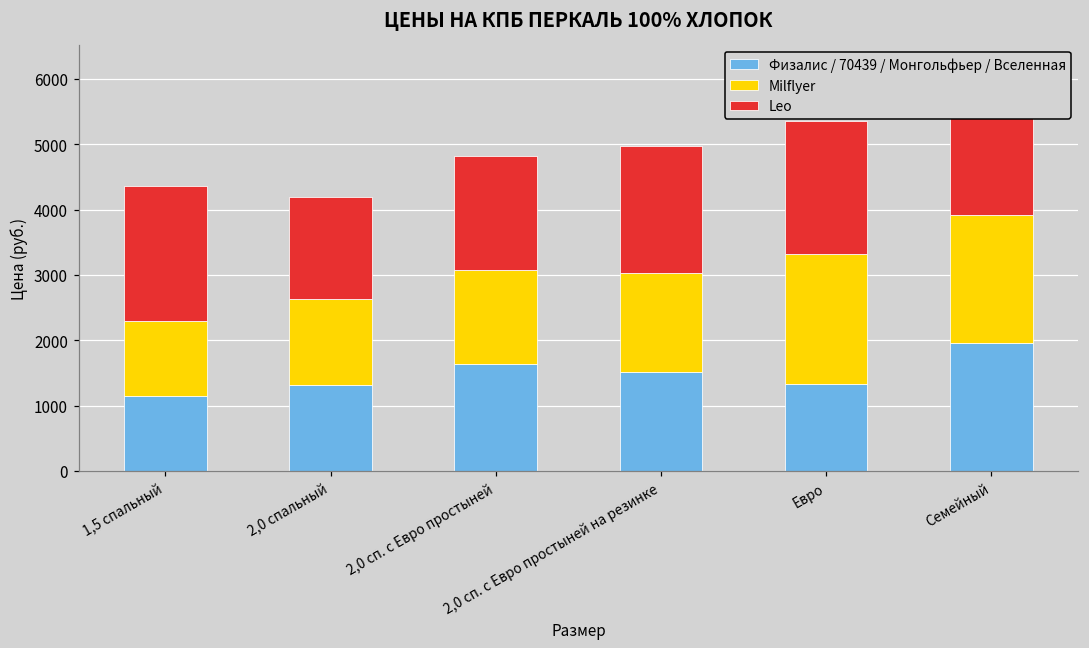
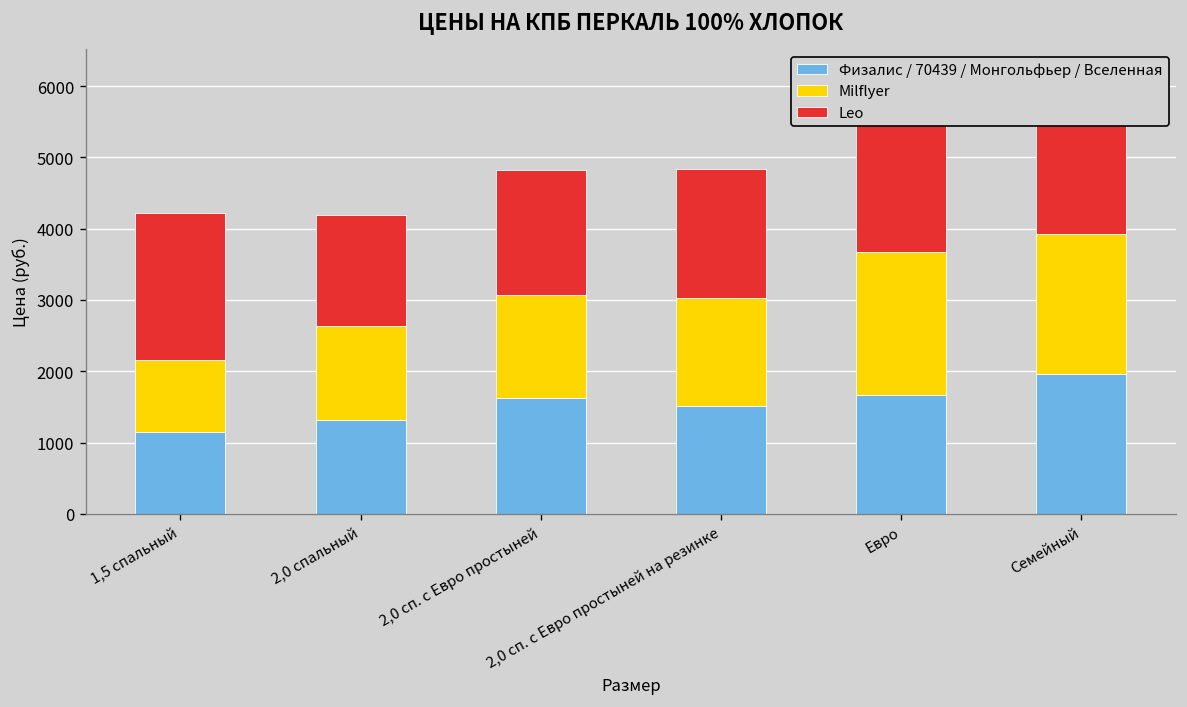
  {
    "Физалис / 70439 / Монгольфьер / Вселенная": {
      "1,5 спальный": 1100,
      "2,0 спальный": 1300,
      "2,0 сп. с Евро простыней": 1600,
      "2,0 сп. с Евро простыней на резинке": 1500,
-     "Евро": 1300,
+     "Евро": 1700,
      "Семейный": 2000
    },
    "Milflyer": {
-     "1,5 спальный": 1100,
+     "1,5 спальный": 1000,
      "2,0 спальный": 1300,
      "2,0 сп. с Евро простыней": 1400,
      "2,0 сп. с Евро простыней на резинке": 1500,
      "Евро": 2000,
      "Семейный": 2000
    },
    "Leo": {
      "1,5 спальный": 2100,
      "2,0 спальный": 1600,
      "2,0 сп. с Евро простыней": 1800,
-     "2,0 сп. с Евро простыней на резинке": 1900
+     "2,0 сп. с Евро простыней на резинке": 1800
    }
  }
